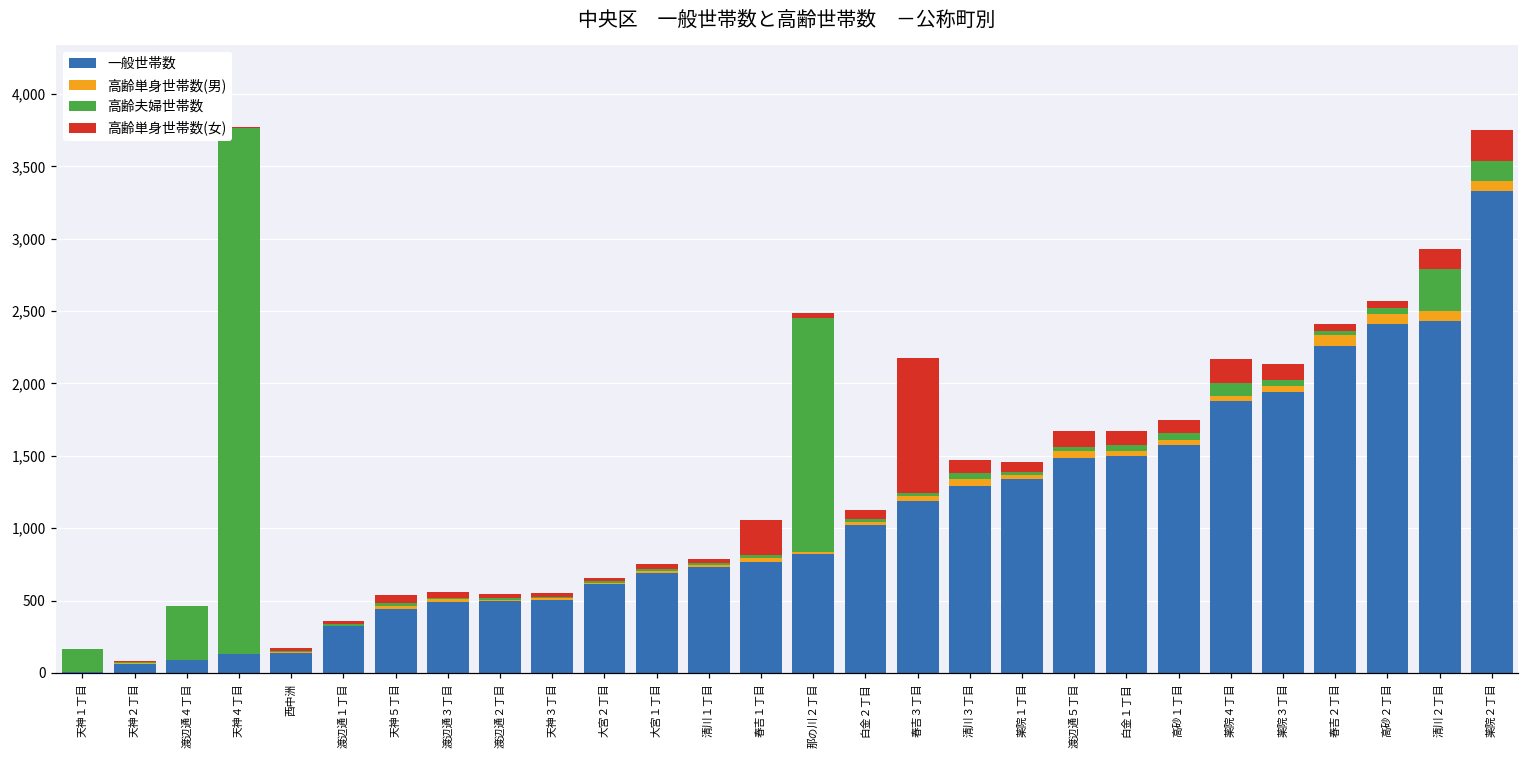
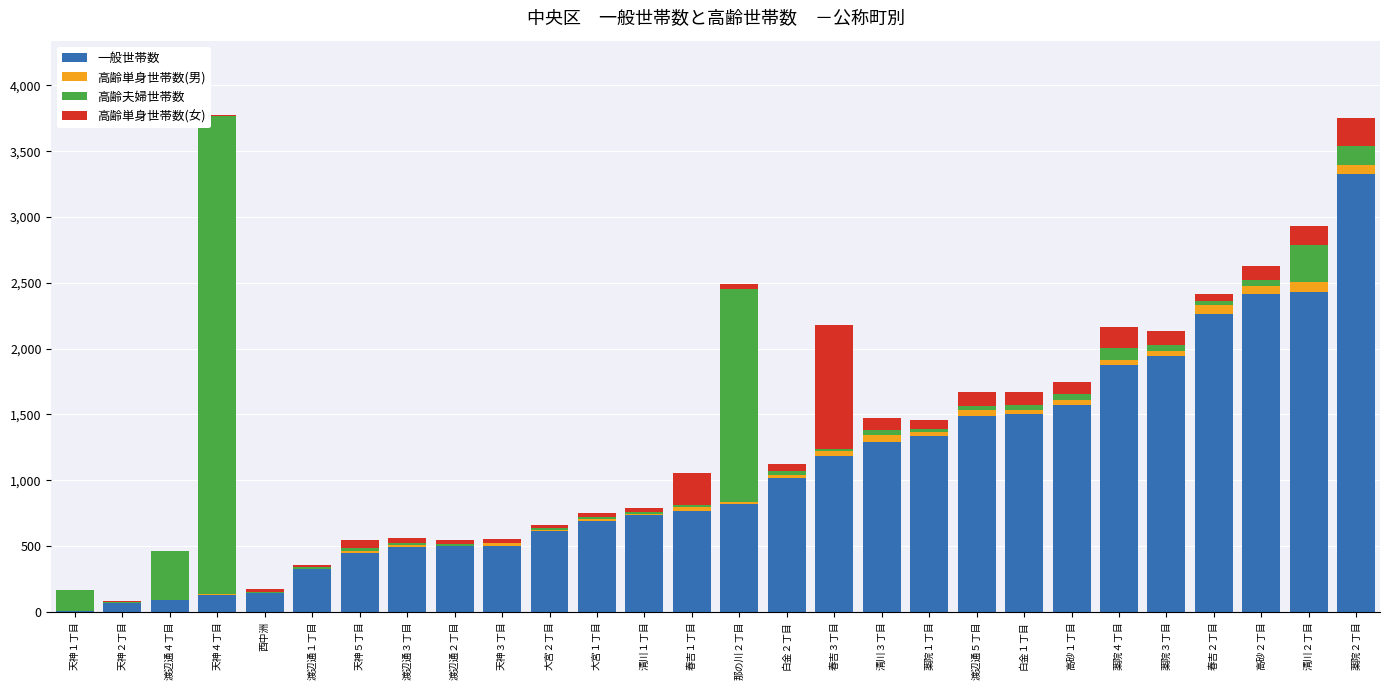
  {
    "一般世帯数": {
      "天神２丁目": "70",
      "渡辺通４丁目": "90",
      "天神４丁目": "130",
      "西中洲": "140",
      "渡辺通１丁目": "330",
      "天神５丁目": "450",
      "渡辺通３丁目": "490",
      "渡辺通２丁目": "500",
      "天神３丁目": "500",
      "大宮２丁目": "620",
      "大宮１丁目": "690",
      "清川１丁目": "730",
      "春吉１丁目": "770",
      "那の川２丁目": "820",
      "白金２丁目": "1,020",
      "春吉３丁目": "1,190",
      "清川３丁目": "1,290",
      "薬院１丁目": "1,340",
      "渡辺通５丁目": "1,490",
      "白金１丁目": "1,500",
      "高砂１丁目": "1,570",
      "薬院４丁目": "1,880",
      "薬院３丁目": "1,940",
      "春吉２丁目": "2,260",
      "高砂２丁目": "2,410",
      "清川２丁目": "2,430",
      "薬院２丁目": "3,330"
    },
    "高齢単身世帯数(男)": {
      "天神１丁目": "0",
      "渡辺通４丁目": "0",
      "渡辺通１丁目": "0",
      "渡辺通３丁目": "20",
      "春吉１丁目": "30",
      "白金２丁目": "20",
      "春吉３丁目": "40",
      "清川３丁目": "50",
      "薬院１丁目": "30",
      "渡辺通５丁目": "40",
      "白金１丁目": "30",
      "高砂１丁目": "40",
      "薬院４丁目": "40",
      "薬院３丁目": "40",
      "春吉２丁目": "70",
      "高砂２丁目": "70",
      "清川２丁目": "70",
      "薬院２丁目": "70"
    },
    "高齢夫婦世帯数": {
      "天神１丁目": "160",
      "渡辺通４丁目": "370",
      "天神４丁目": "3,630",
      "天神５丁目": "20",
      "春吉１丁目": "20",
      "那の川２丁目": "1,620",
      "白金２丁目": "20",
      "清川３丁目": "40",
      "薬院１丁目": "20",
      "渡辺通５丁目": "30",
      "白金１丁目": "40",
      "高砂１丁目": "40",
      "薬院４丁目": "90",
      "薬院３丁目": "50",
      "春吉２丁目": "30",
      "高砂２丁目": "40",
      "清川２丁目": "290",
      "薬院２丁目": "140"
    },
    "高齢単身世帯数(女)": {
      "西中洲": "20",
      "天神５丁目": "60",
      "渡辺通３丁目": "40",
      "渡辺通２丁目": "30",
      "天神３丁目": "30",
      "大宮２丁目": "20",
      "大宮１丁目": "40",
      "清川１丁目": "30",
      "春吉１丁目": "240",
      "那の川２丁目": "40",
      "白金２丁目": "60",
      "春吉３丁目": "940",
      "清川３丁目": "90",
      "薬院１丁目": "70",
      "渡辺通５丁目": "110",
      "白金１丁目": "100",
      "高砂１丁目": "90",
      "薬院４丁目": "170",
      "薬院３丁目": "110",
      "春吉２丁目": "60",
-     "高砂２丁目": "50",
+     "高砂２丁目": "110",
      "清川２丁目": "140",
      "薬院２丁目": "220"
    }
  }
